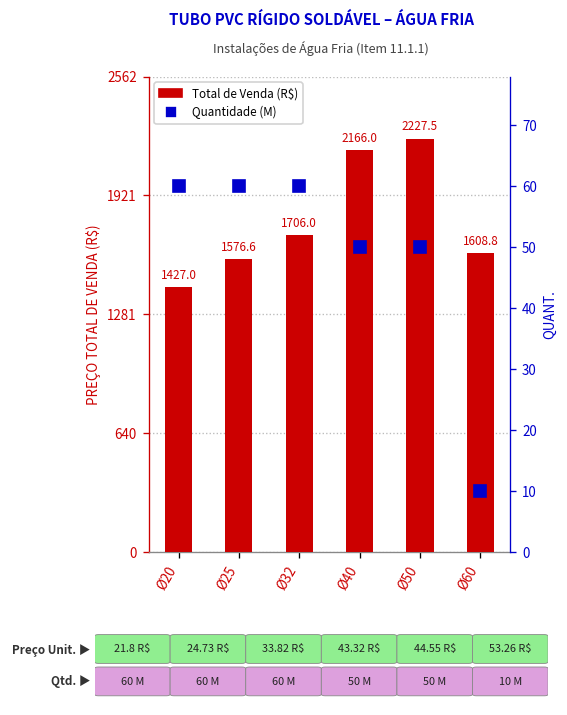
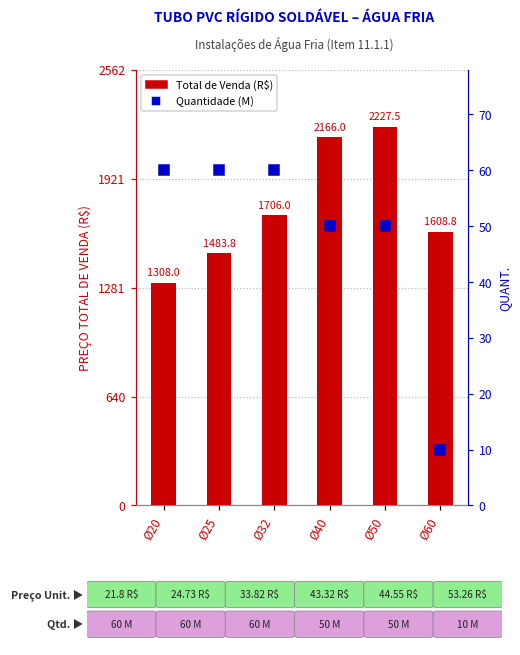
  {
    "Total de Venda (R$)": {
-     "Ø20": 1427.0,
-     "Ø25": 1576.6,
+     "Ø20": 1308.0,
+     "Ø25": 1483.8,
      "Ø32": 1706.0,
      "Ø40": 2166.0,
      "Ø50": 2227.5,
      "Ø60": 1608.8
    }
  }
